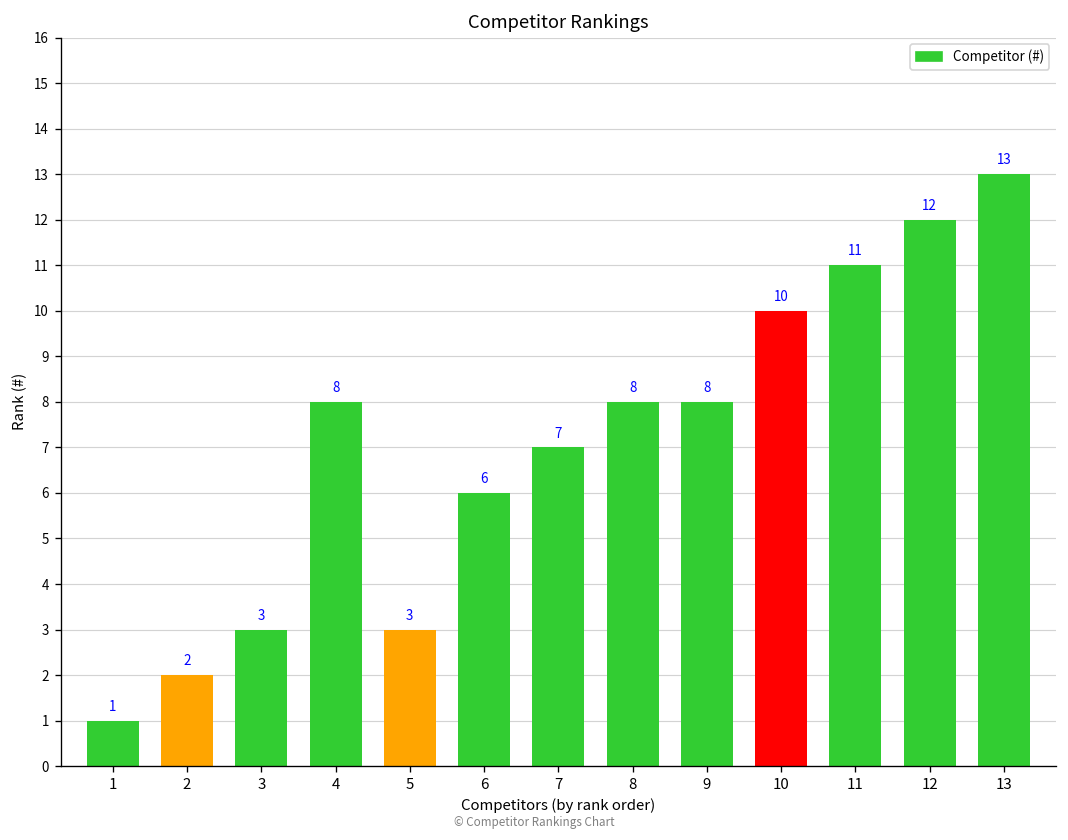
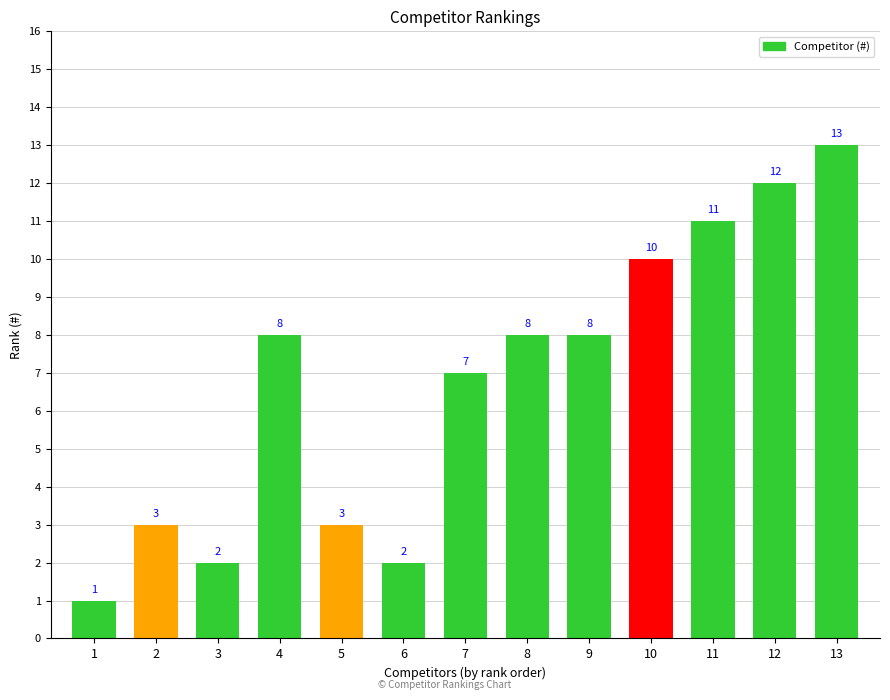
  {
    "1": 1,
-   "2": 2,
-   "3": 3,
+   "2": 3,
+   "3": 2,
    "4": 8,
    "5": 3,
-   "6": 6,
+   "6": 2,
    "7": 7,
    "8": 8,
    "9": 8,
    "10": 10,
    "11": 11,
    "12": 12,
    "13": 13
  }
